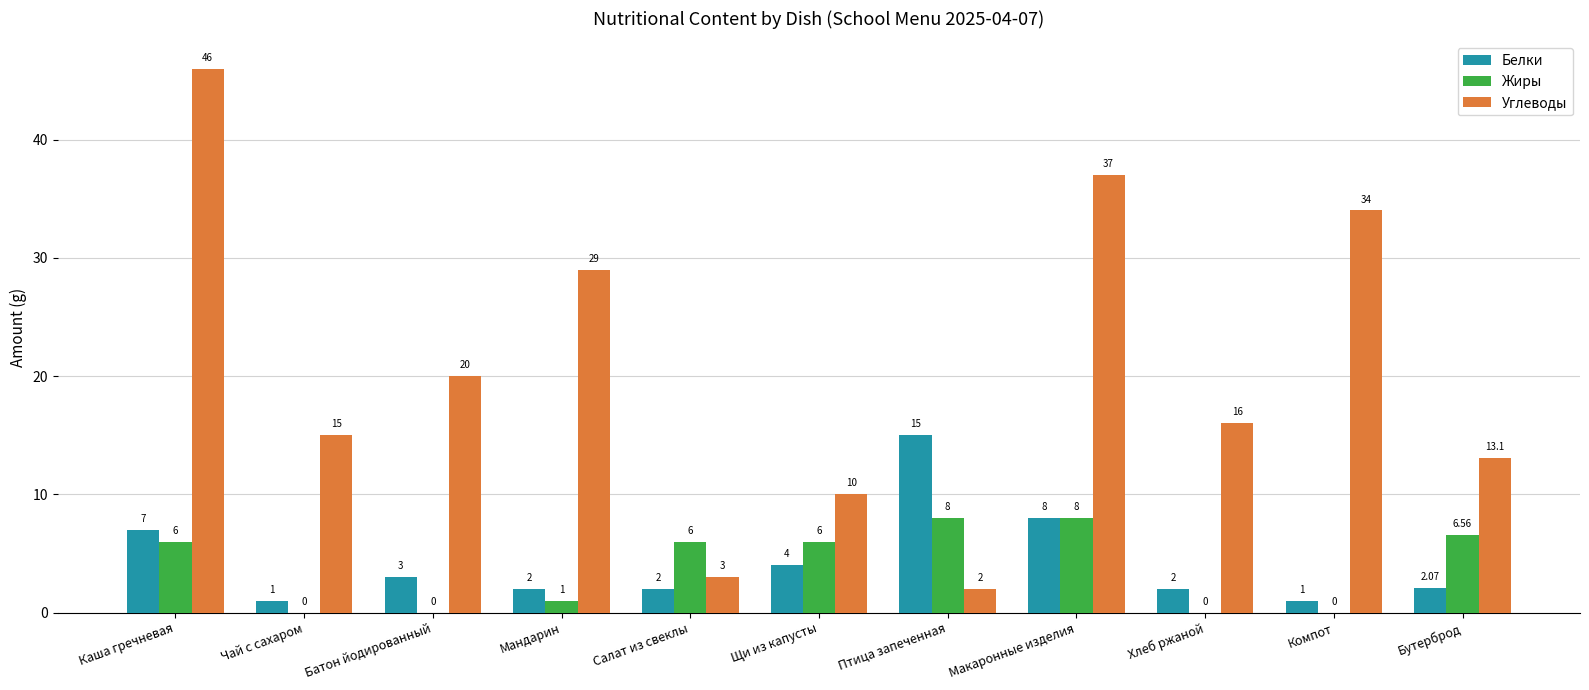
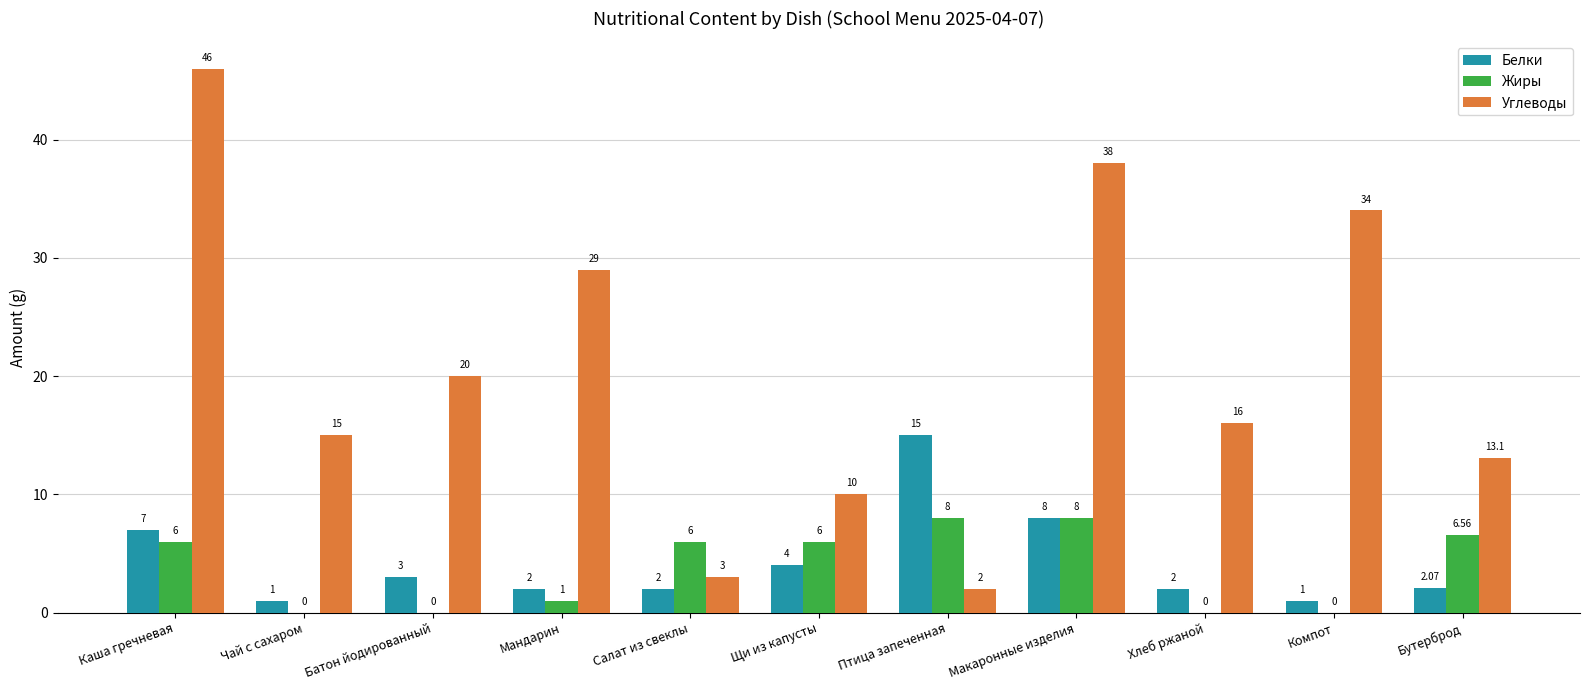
  {
    "Белки": {
      "Каша гречневая": 7,
      "Чай с сахаром": 1,
      "Батон йодированный": 3,
      "Мандарин": 2,
      "Салат из свеклы": 2,
      "Щи из капусты": 4,
      "Птица запеченная": 15,
      "Макаронные изделия": 8,
      "Хлеб ржаной": 2,
      "Компот": 1,
      "Бутерброд": 2.07
    },
    "Жиры": {
      "Каша гречневая": 6,
      "Чай с сахаром": 0,
      "Батон йодированный": 0,
      "Мандарин": 1,
      "Салат из свеклы": 6,
      "Щи из капусты": 6,
      "Птица запеченная": 8,
      "Макаронные изделия": 8,
      "Хлеб ржаной": 0,
      "Компот": 0,
      "Бутерброд": 6.56
    },
    "Углеводы": {
      "Каша гречневая": 46,
      "Чай с сахаром": 15,
      "Батон йодированный": 20,
      "Мандарин": 29,
      "Салат из свеклы": 3,
      "Щи из капусты": 10,
      "Птица запеченная": 2,
-     "Макаронные изделия": 37,
+     "Макаронные изделия": 38,
      "Хлеб ржаной": 16,
      "Компот": 34,
      "Бутерброд": 13.1
    }
  }
